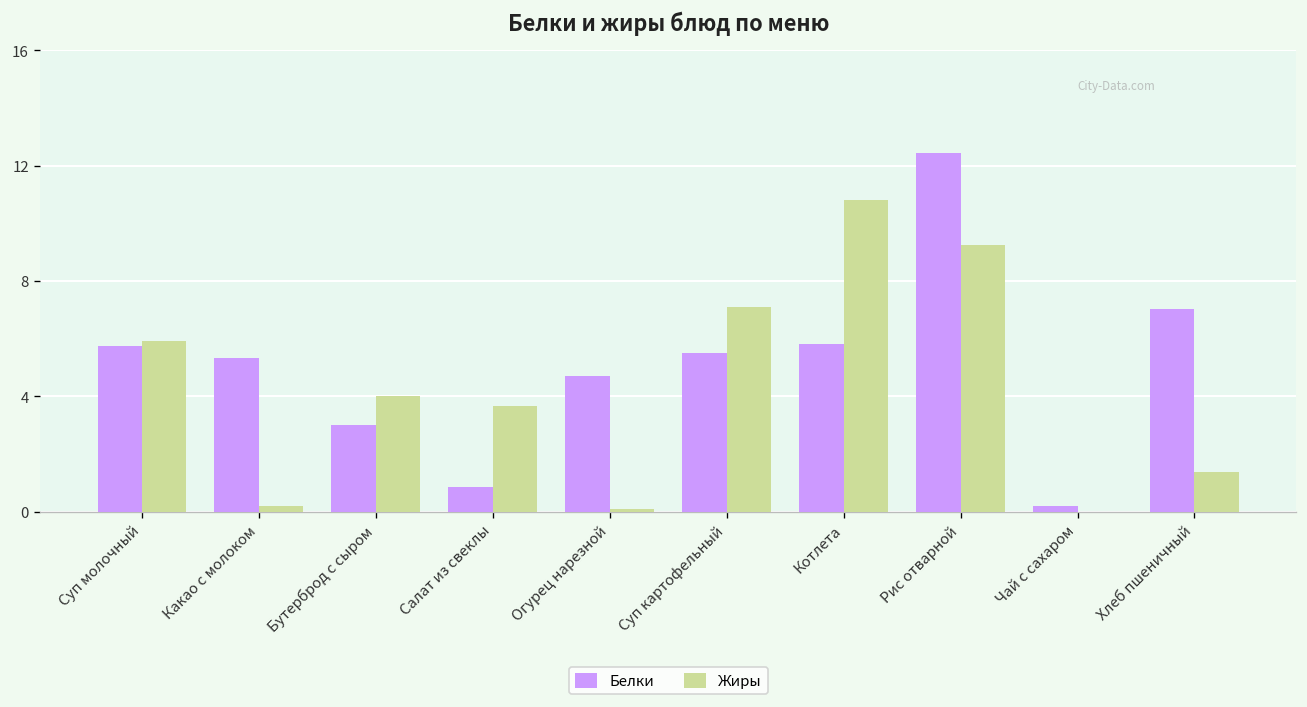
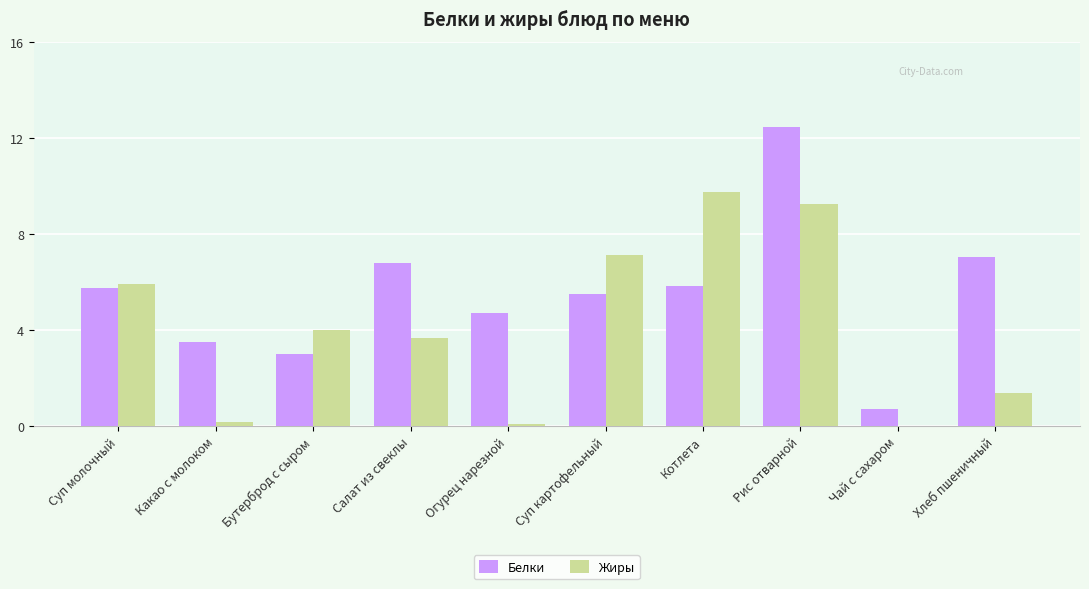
  {
    "Белки": {
      "Суп молочный": 5.8,
-     "Какао с молоком": 5.3,
+     "Какао с молоком": 3.5,
      "Бутерброд с сыром": 3.0,
-     "Салат из свеклы": 0.9,
+     "Салат из свеклы": 6.8,
      "Огурец нарезной": 4.7,
      "Суп картофельный": 5.5,
      "Котлета": 5.8,
      "Рис отварной": 12.4,
-     "Чай с сахаром": 0.2,
+     "Чай с сахаром": 0.7,
      "Хлеб пшеничный": 7.0
    },
    "Жиры": {
      "Суп молочный": 5.9,
      "Какао с молоком": 0.2,
      "Бутерброд с сыром": 4.0,
      "Салат из свеклы": 3.7,
      "Суп картофельный": 7.1,
-     "Котлета": 10.8,
+     "Котлета": 9.7,
      "Рис отварной": 9.2,
      "Чай с сахаром": 0.0,
      "Хлеб пшеничный": 1.4
    }
  }
